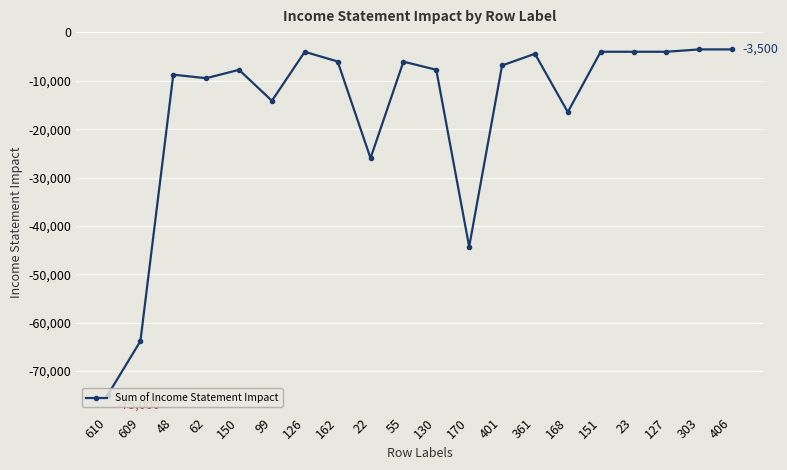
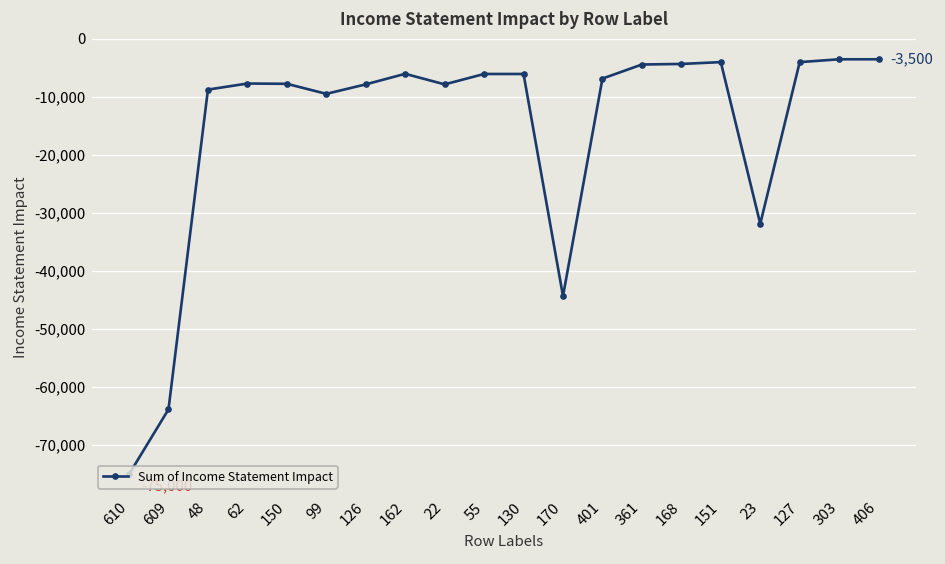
  {
    "609": "-64,000",
    "48": "-9,000",
-   "62": "-9,000",
+   "62": "-8,000",
    "150": "-8,000",
-   "99": "-14,000",
-   "126": "-4,000",
+   "99": "-9,000",
+   "126": "-8,000",
    "162": "-6,000",
-   "22": "-26,000",
+   "22": "-8,000",
    "55": "-6,000",
-   "130": "-8,000",
+   "130": "-6,000",
    "170": "-44,000",
    "401": "-7,000",
    "361": "-4,000",
-   "168": "-16,000",
+   "168": "-4,000",
    "151": "-4,000",
-   "23": "-4,000",
+   "23": "-32,000",
    "127": "-4,000",
    "303": "-4,000"
  }
